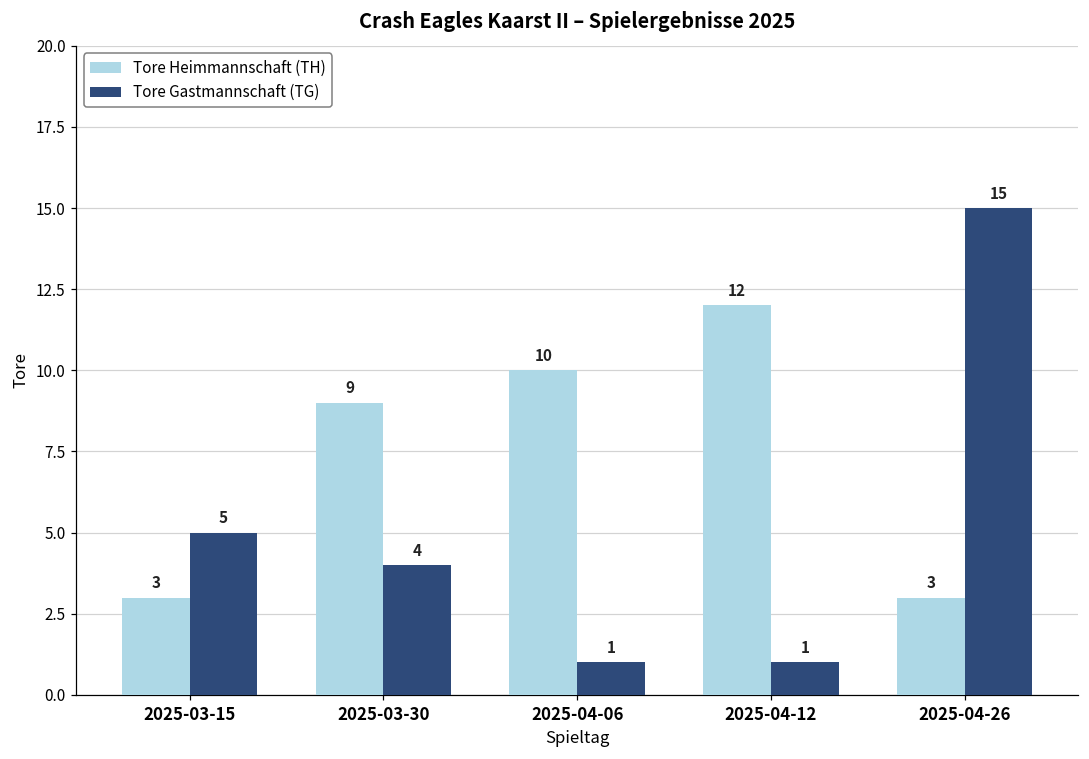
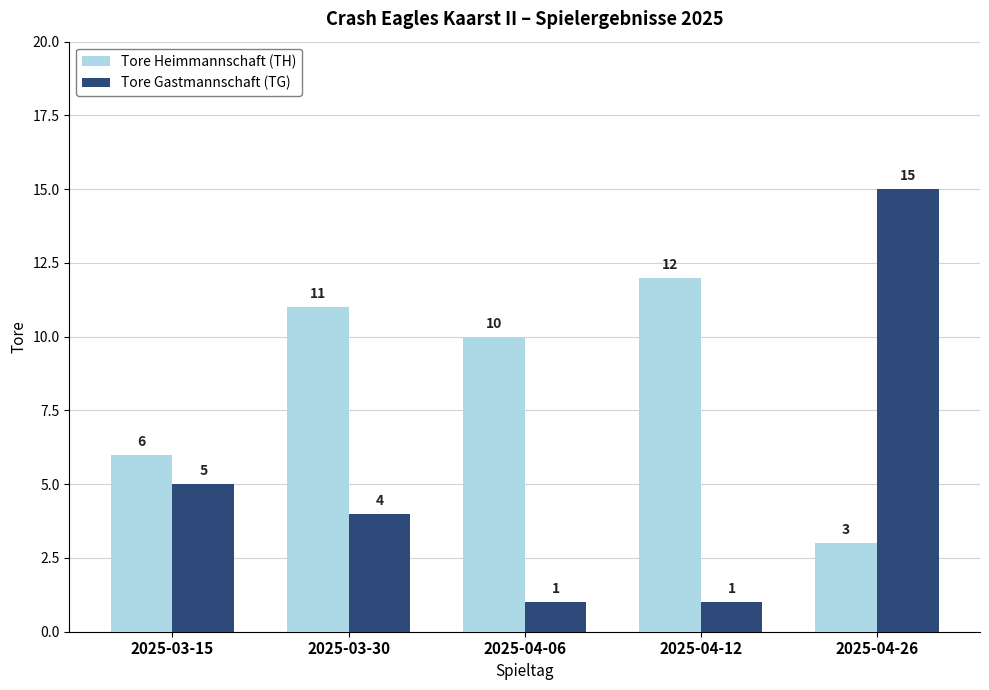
  {
    "Tore Heimmannschaft (TH)": {
-     "2025-03-15": 3,
-     "2025-03-30": 9,
+     "2025-03-15": 6,
+     "2025-03-30": 11,
      "2025-04-06": 10,
      "2025-04-12": 12,
      "2025-04-26": 3
    },
    "Tore Gastmannschaft (TG)": {
      "2025-03-15": 5,
      "2025-03-30": 4,
      "2025-04-06": 1,
      "2025-04-12": 1,
      "2025-04-26": 15
    }
  }
